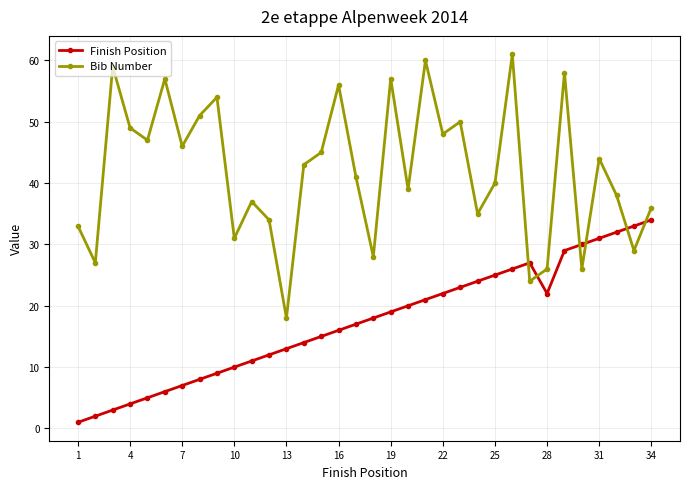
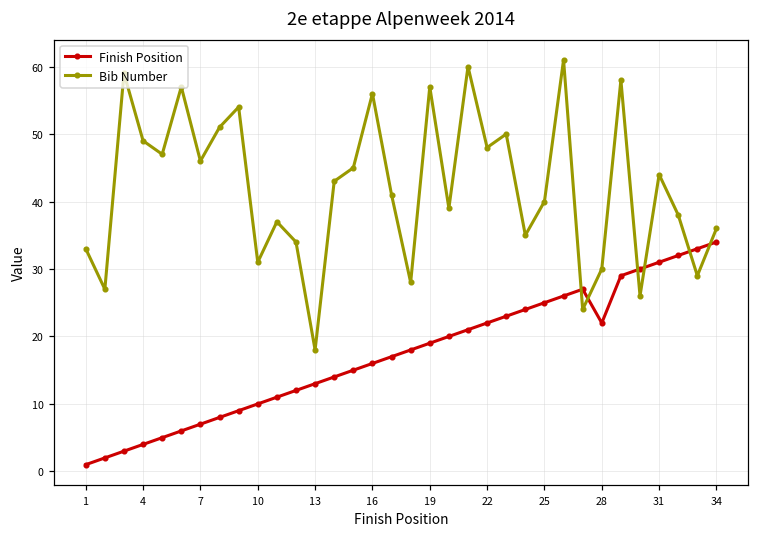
  {
    "Finish Position": {
      "1": 1,
      "4": 4,
      "7": 7,
      "10": 10,
      "13": 13,
      "16": 16,
      "19": 19,
      "22": 22,
      "25": 25,
      "28": 22,
      "31": 31,
      "34": 34
    },
    "Bib Number": {
      "1": 33,
      "4": 49,
      "7": 46,
      "10": 31,
      "13": 18,
      "16": 56,
      "19": 57,
      "22": 48,
      "25": 40,
-     "28": 26,
+     "28": 30,
      "31": 44,
      "34": 36
    }
  }
